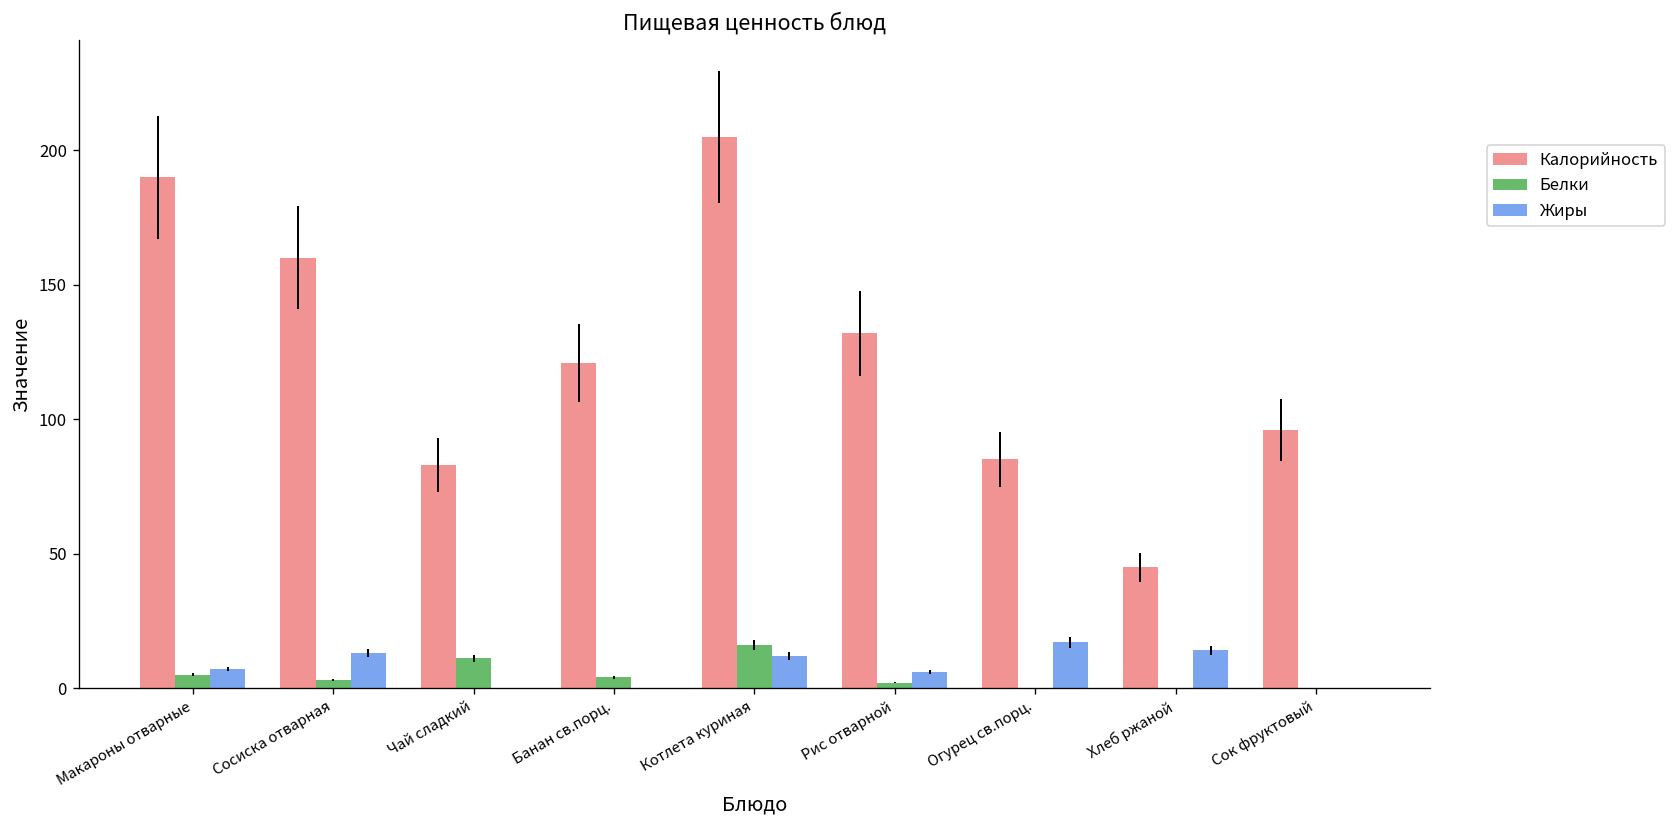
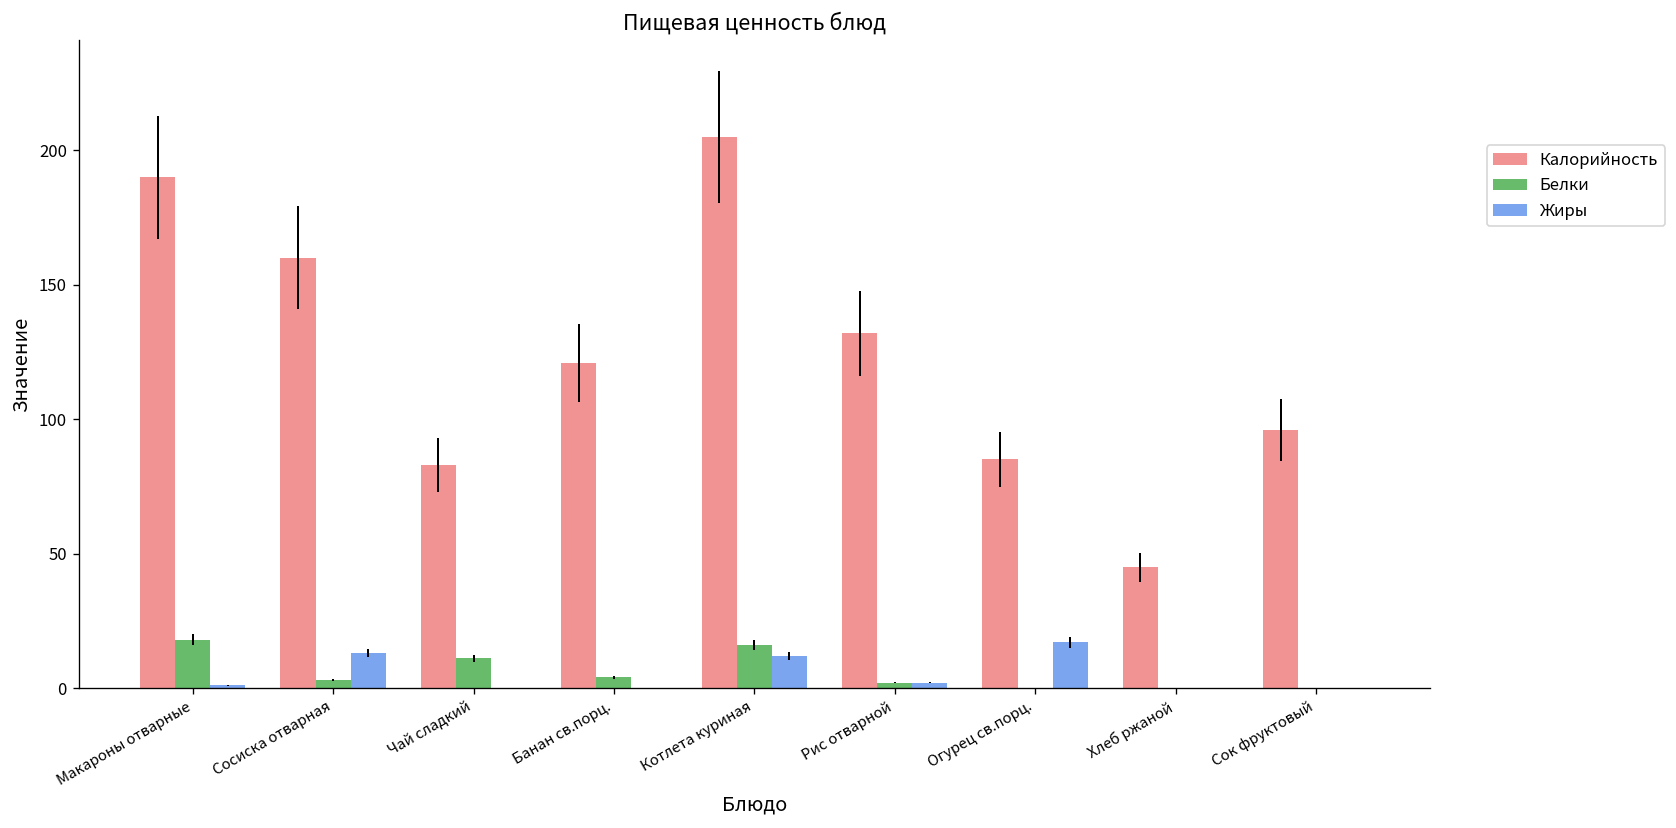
  {
    "Калорийность": {
      "Макароны отварные": 190,
      "Сосиска отварная": 160,
      "Чай сладкий": 83,
      "Банан св.порц.": 121,
      "Котлета куриная": 205,
      "Рис отварной": 132,
      "Огурец св.порц.": 85,
      "Хлеб ржаной": 45,
      "Сок фруктовый": 96
    },
    "Белки": {
-     "Макароны отварные": 5,
+     "Макароны отварные": 18,
      "Сосиска отварная": 3,
      "Чай сладкий": 11,
      "Банан св.порц.": 4,
      "Котлета куриная": 16,
      "Рис отварной": 2,
      "Огурец св.порц.": 0,
      "Хлеб ржаной": 0,
      "Сок фруктовый": 0
    },
    "Жиры": {
-     "Макароны отварные": 7,
+     "Макароны отварные": 1,
      "Сосиска отварная": 13,
      "Чай сладкий": 0,
      "Банан св.порц.": 0,
      "Котлета куриная": 12,
-     "Рис отварной": 6,
+     "Рис отварной": 2,
      "Огурец св.порц.": 17,
-     "Хлеб ржаной": 14,
+     "Хлеб ржаной": 0,
      "Сок фруктовый": 0
    }
  }
